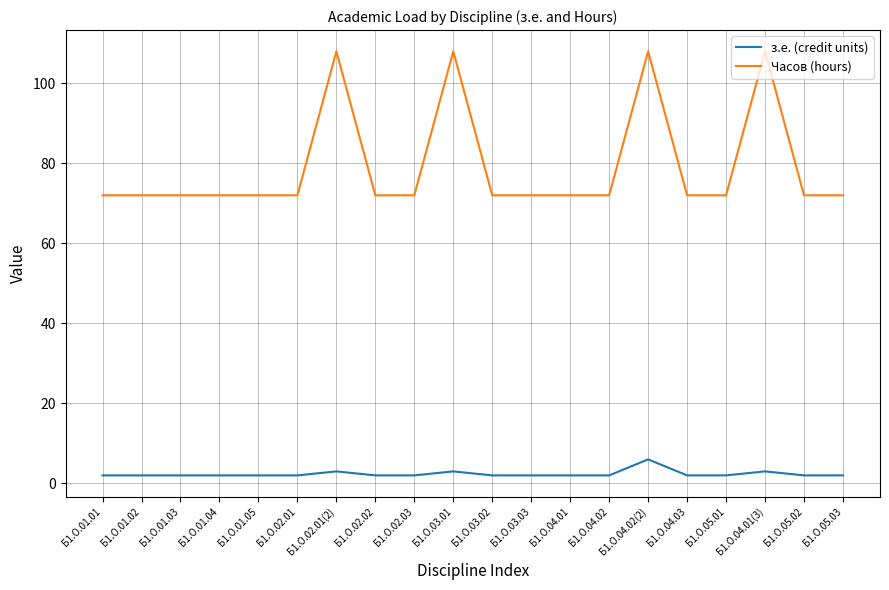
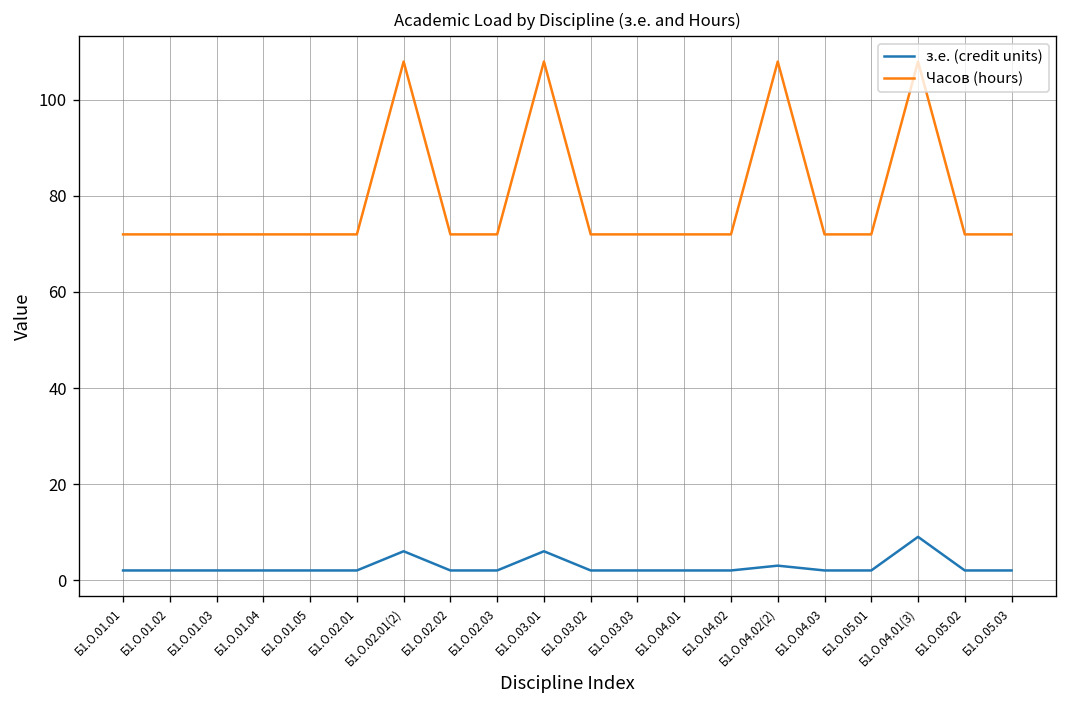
  {
    "з.е. (credit units)": {
      "Б1.О.01.01": 2,
      "Б1.О.01.02": 2,
      "Б1.О.01.03": 2,
      "Б1.О.01.04": 2,
      "Б1.О.01.05": 2,
      "Б1.О.02.01": 2,
-     "Б1.О.02.01(2)": 3,
+     "Б1.О.02.01(2)": 6,
      "Б1.О.02.02": 2,
      "Б1.О.02.03": 2,
-     "Б1.О.03.01": 3,
+     "Б1.О.03.01": 6,
      "Б1.О.03.02": 2,
      "Б1.О.03.03": 2,
      "Б1.О.04.01": 2,
      "Б1.О.04.02": 2,
-     "Б1.О.04.02(2)": 6,
+     "Б1.О.04.02(2)": 3,
      "Б1.О.04.03": 2,
      "Б1.О.05.01": 2,
-     "Б1.О.04.01(3)": 3,
+     "Б1.О.04.01(3)": 9,
      "Б1.О.05.02": 2,
      "Б1.О.05.03": 2
    },
    "Часов (hours)": {
      "Б1.О.01.01": 72,
      "Б1.О.01.02": 72,
      "Б1.О.01.03": 72,
      "Б1.О.01.04": 72,
      "Б1.О.01.05": 72,
      "Б1.О.02.01": 72,
      "Б1.О.02.01(2)": 108,
      "Б1.О.02.02": 72,
      "Б1.О.02.03": 72,
      "Б1.О.03.01": 108,
      "Б1.О.03.02": 72,
      "Б1.О.03.03": 72,
      "Б1.О.04.01": 72,
      "Б1.О.04.02": 72,
      "Б1.О.04.02(2)": 108,
      "Б1.О.04.03": 72,
      "Б1.О.05.01": 72,
      "Б1.О.05.02": 72,
      "Б1.О.05.03": 72
    }
  }
